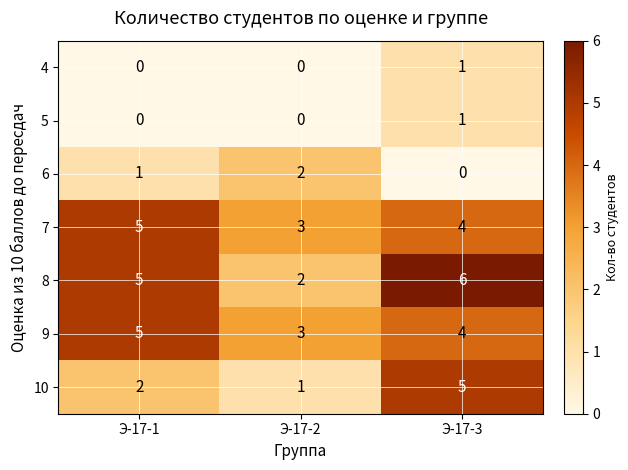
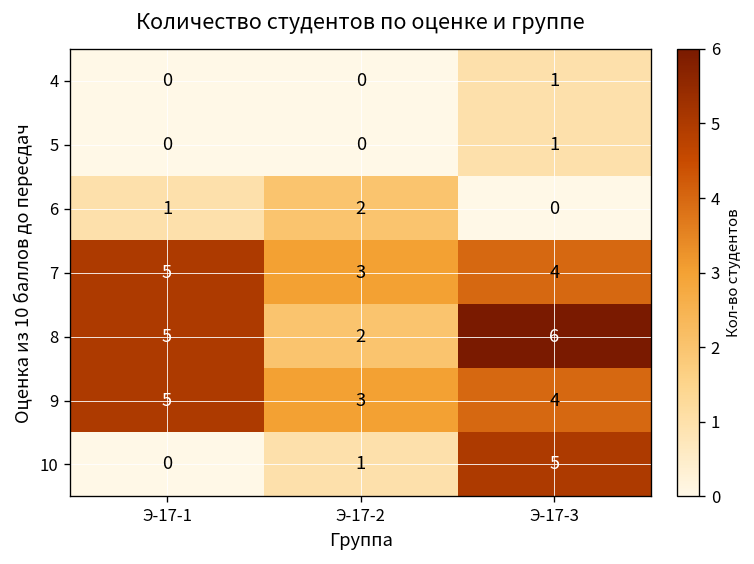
  {
    "4": {
      "Э-17-1": 0,
      "Э-17-2": 0,
      "Э-17-3": 1
    },
    "5": {
      "Э-17-1": 0,
      "Э-17-2": 0,
      "Э-17-3": 1
    },
    "6": {
      "Э-17-1": 1,
      "Э-17-2": 2,
      "Э-17-3": 0
    },
    "7": {
      "Э-17-1": 5,
      "Э-17-2": 3,
      "Э-17-3": 4
    },
    "8": {
      "Э-17-1": 5,
      "Э-17-2": 2,
      "Э-17-3": 6
    },
    "9": {
      "Э-17-1": 5,
      "Э-17-2": 3,
      "Э-17-3": 4
    },
    "10": {
-     "Э-17-1": 2,
+     "Э-17-1": 0,
      "Э-17-2": 1,
      "Э-17-3": 5
    }
  }
